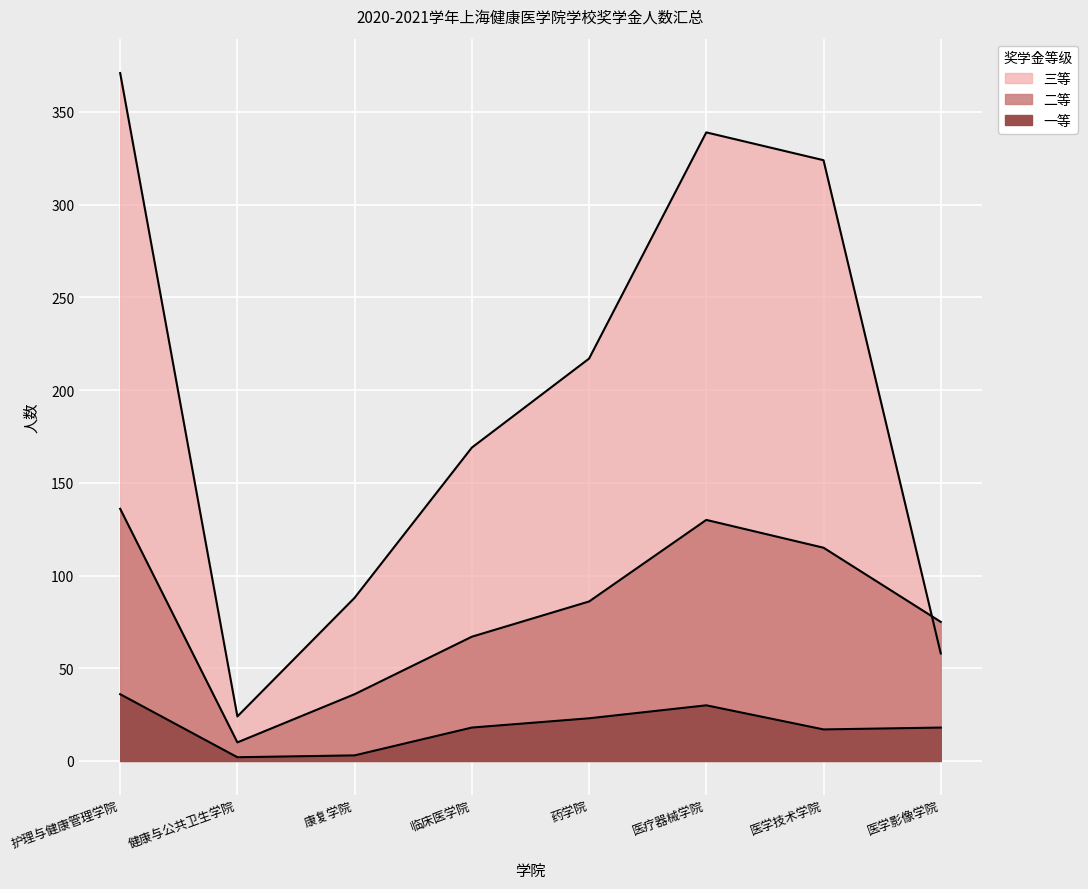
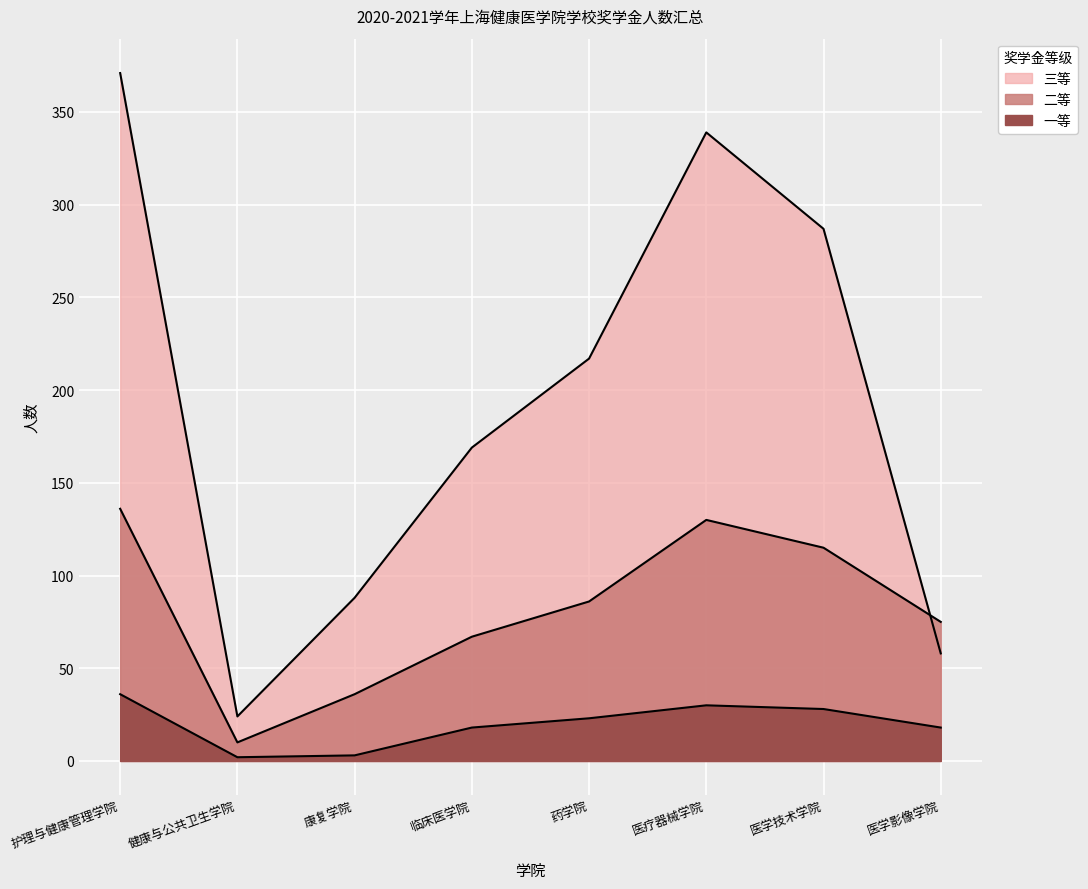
  {
    "三等": {
      "护理与健康管理学院": 371,
      "健康与公共卫生学院": 24,
      "康复学院": 88,
      "临床医学院": 169,
      "药学院": 217,
      "医疗器械学院": 339,
-     "医学技术学院": 324,
+     "医学技术学院": 287,
      "医学影像学院": 58
    },
    "二等": {
      "护理与健康管理学院": 136,
      "健康与公共卫生学院": 10,
      "康复学院": 36,
      "临床医学院": 67,
      "药学院": 86,
      "医疗器械学院": 130,
      "医学技术学院": 115,
      "医学影像学院": 75
    },
    "一等": {
      "护理与健康管理学院": 36,
      "健康与公共卫生学院": 2,
      "康复学院": 3,
      "临床医学院": 18,
      "药学院": 23,
      "医疗器械学院": 30,
-     "医学技术学院": 17,
+     "医学技术学院": 28,
      "医学影像学院": 18
    }
  }
